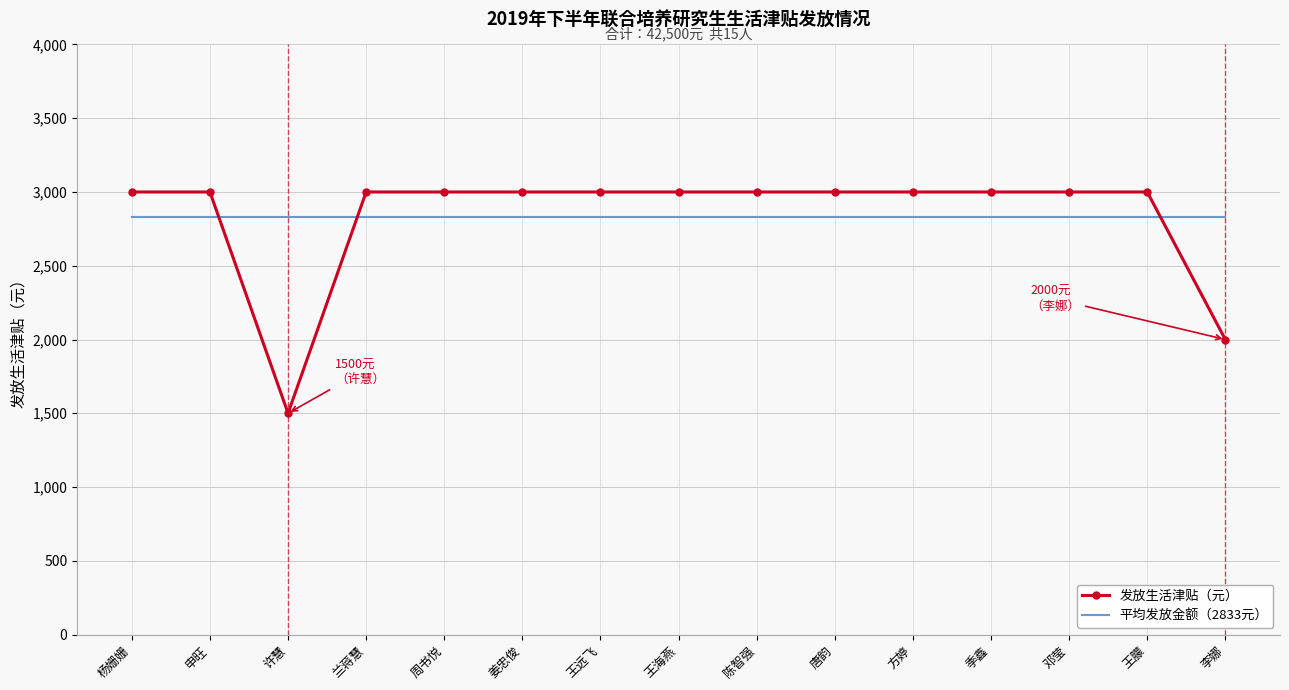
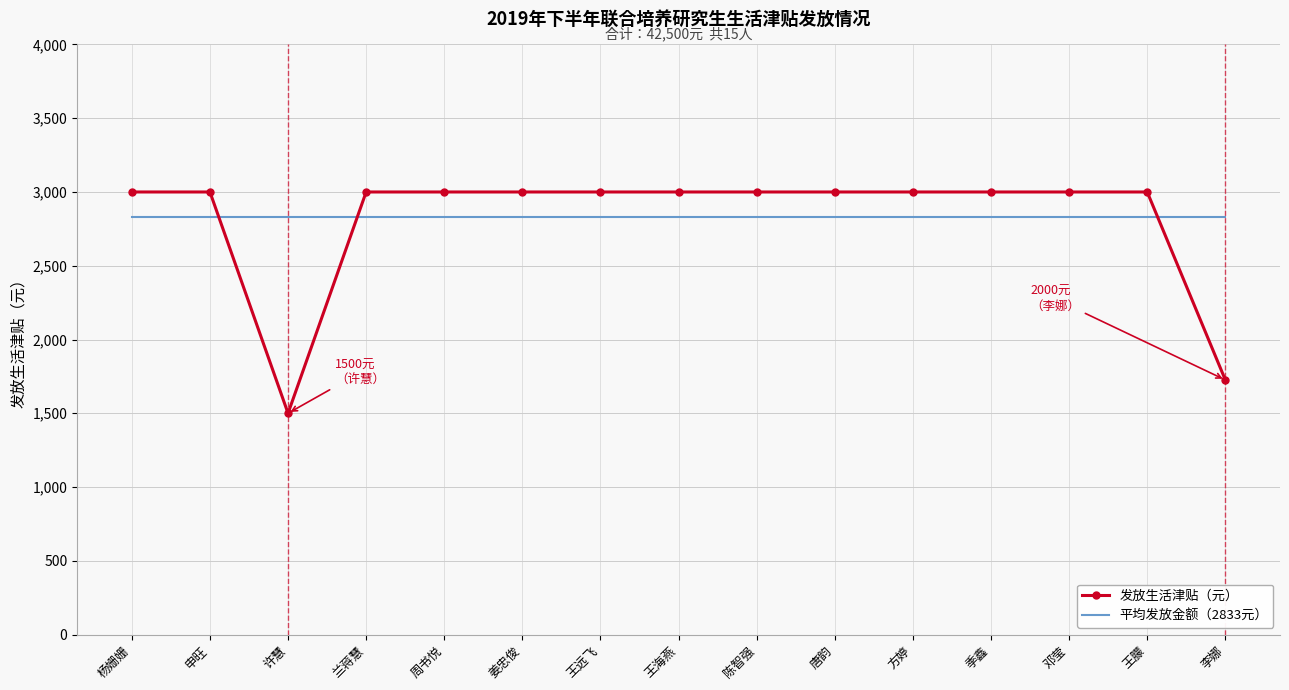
  {
    "发放生活津贴（元）": {
      "杨姗姗": "3,000",
      "申旺": "3,000",
      "兰蒋慧": "3,000",
      "周书悦": "3,000",
      "姜忠俊": "3,000",
      "王远飞": "3,000",
      "王海燕": "3,000",
      "陈智强": "3,000",
      "唐韵": "3,000",
      "方婷": "3,000",
      "季鑫": "3,000",
      "邓莹": "3,000",
      "王朦": "3,000",
-     "李娜": "2,000"
+     "李娜": "1,730"
    },
    "平均发放金额（2833元）": {
      "杨姗姗": "2,830",
      "申旺": "2,830",
      "许慧": "2,830",
      "兰蒋慧": "2,830",
      "周书悦": "2,830",
      "姜忠俊": "2,830",
      "王远飞": "2,830",
      "王海燕": "2,830",
      "陈智强": "2,830",
      "唐韵": "2,830",
      "方婷": "2,830",
      "季鑫": "2,830",
      "邓莹": "2,830",
      "王朦": "2,830",
      "李娜": "2,830"
    }
  }
